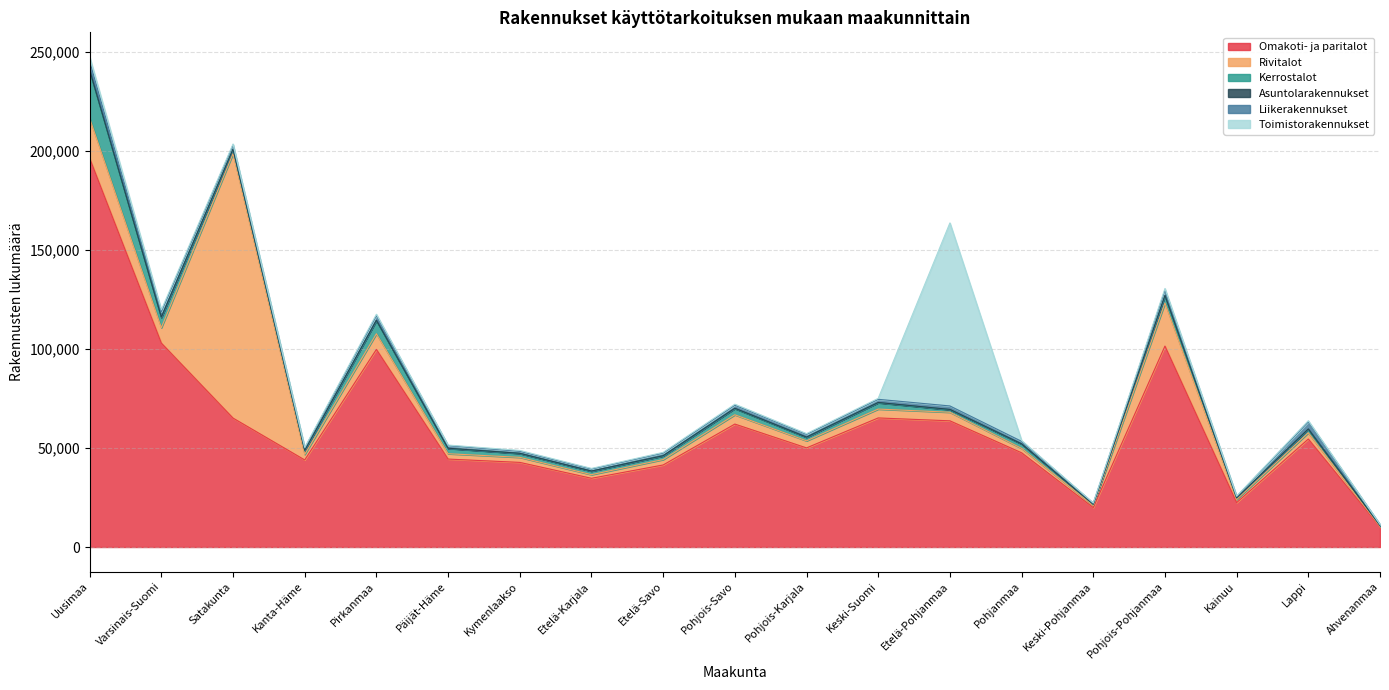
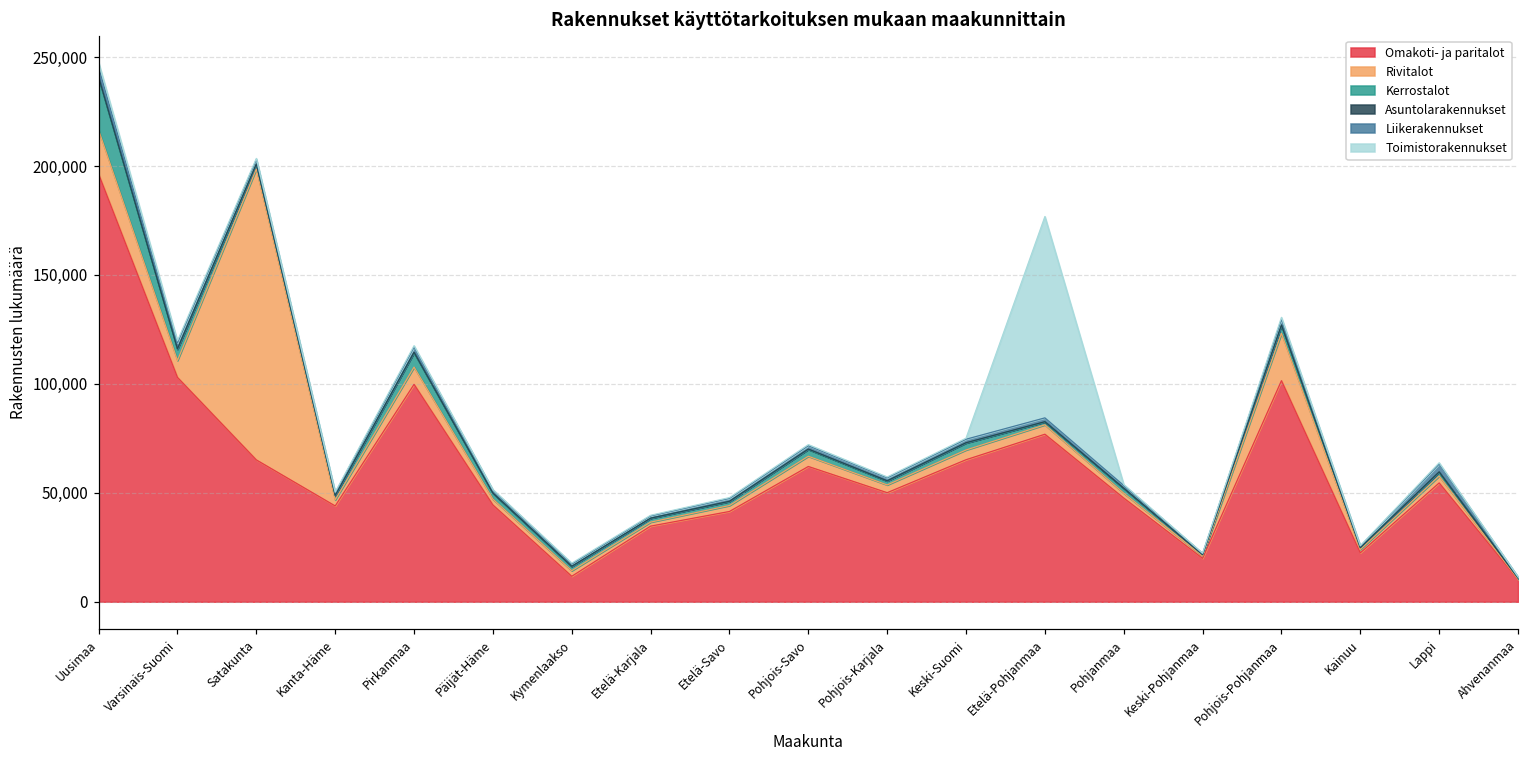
  {
    "Omakoti- ja paritalot": {
      "Uusimaa": "196,000",
      "Varsinais-Suomi": "103,000",
      "Satakunta": "65,000",
      "Kanta-Häme": "44,000",
      "Pirkanmaa": "100,000",
      "Päijät-Häme": "44,000",
-     "Kymenlaakso": "43,000",
+     "Kymenlaakso": "12,000",
      "Etelä-Karjala": "35,000",
      "Etelä-Savo": "41,000",
      "Pohjois-Savo": "62,000",
      "Pohjois-Karjala": "50,000",
      "Keski-Suomi": "65,000",
-     "Etelä-Pohjanmaa": "64,000",
+     "Etelä-Pohjanmaa": "77,000",
      "Pohjanmaa": "48,000",
      "Pohjois-Pohjanmaa": "101,000",
      "Kainuu": "22,000",
      "Lappi": "55,000"
    },
    "Rivitalot": {
      "Uusimaa": "20,000",
      "Varsinais-Suomi": "8,000",
      "Satakunta": "134,000",
      "Kanta-Häme": "3,000",
      "Pirkanmaa": "8,000",
      "Päijät-Häme": "3,000",
      "Kymenlaakso": "3,000",
      "Etelä-Karjala": "2,000",
      "Etelä-Savo": "3,000",
      "Pohjois-Savo": "5,000",
      "Pohjois-Karjala": "4,000",
      "Keski-Suomi": "4,000",
      "Etelä-Pohjanmaa": "4,000",
      "Pohjanmaa": "2,000",
      "Pohjois-Pohjanmaa": "22,000",
      "Lappi": "3,000"
    },
    "Toimistorakennukset": {
      "Uusimaa": "2,000",
      "Etelä-Pohjanmaa": "92,000"
    }
  }
